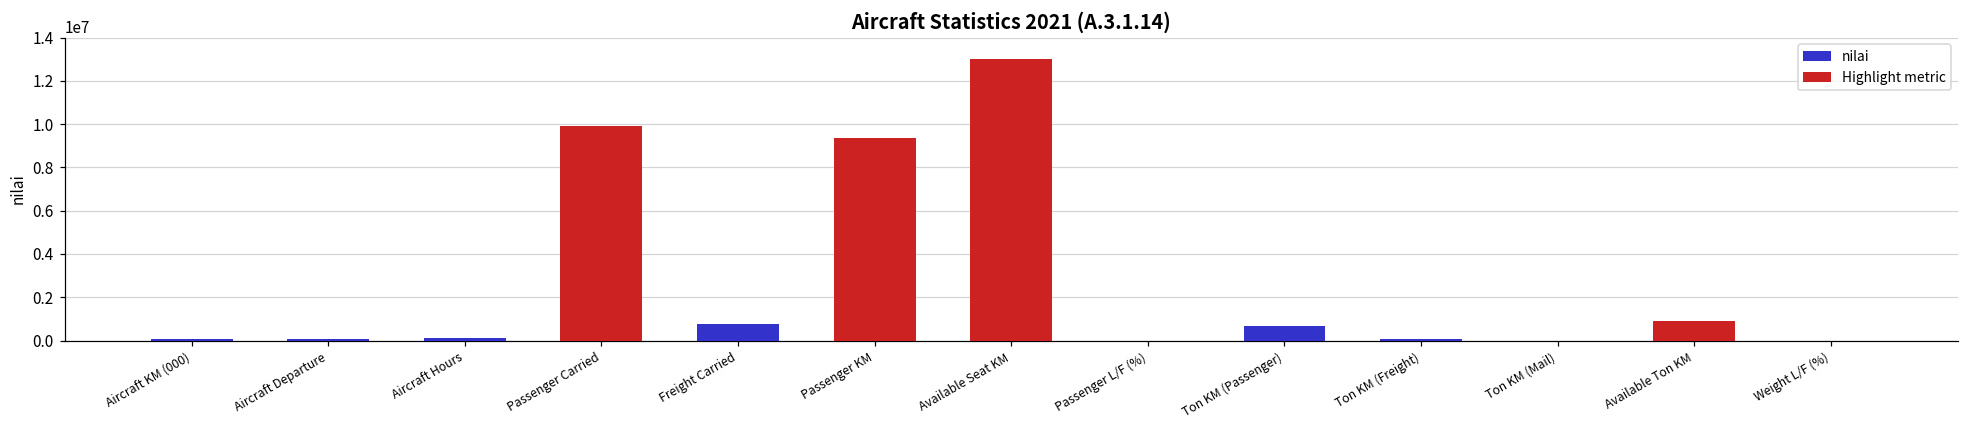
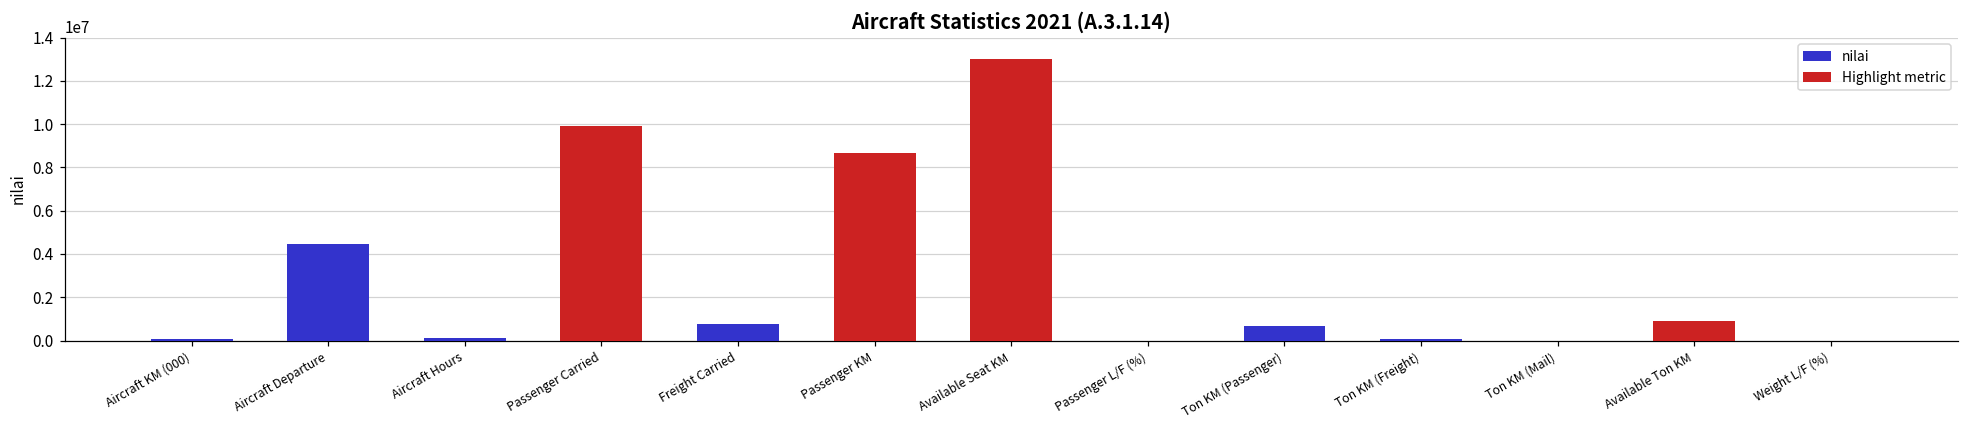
  {
-   "Aircraft Departure": 100000,
+   "Aircraft Departure": 4500000,
    "Passenger Carried": 9900000,
    "Freight Carried": 800000,
-   "Passenger KM": 9400000,
+   "Passenger KM": 8700000,
    "Available Seat KM": 13000000,
    "Ton KM (Passenger)": 700000,
    "Available Ton KM": 900000
  }
